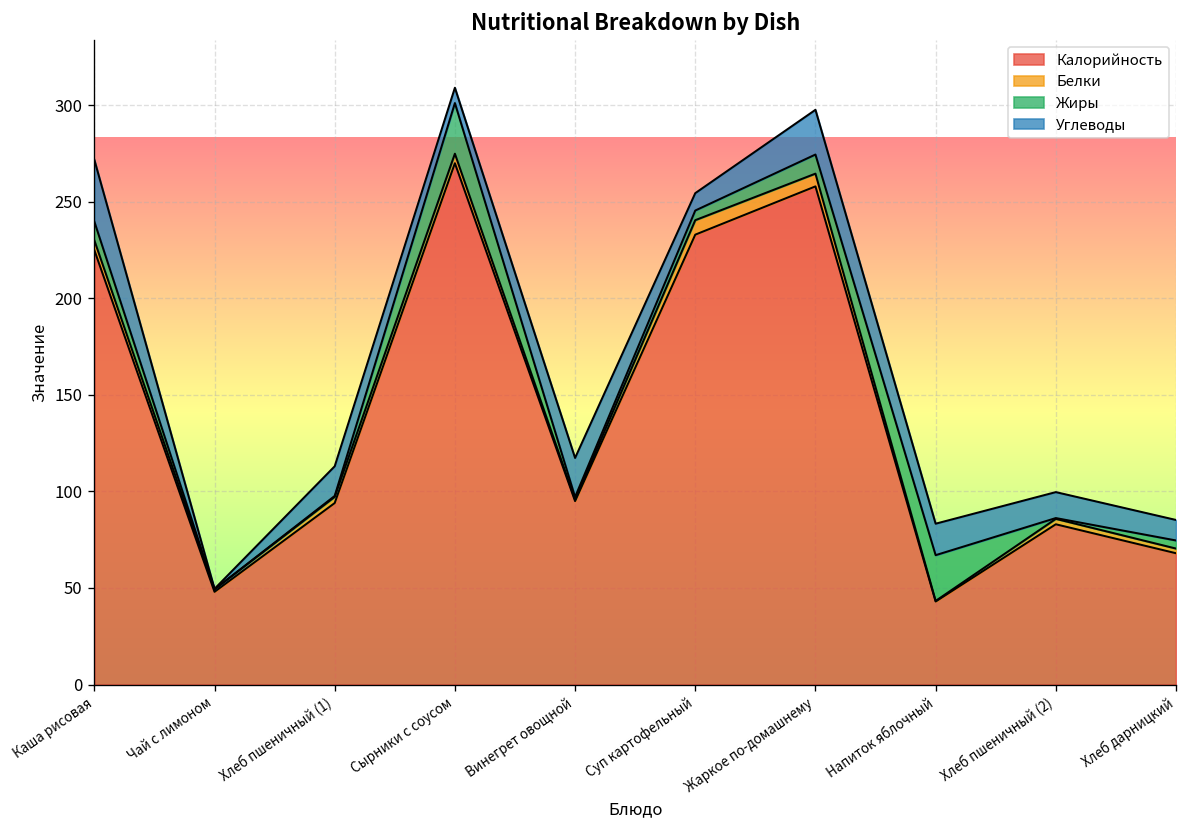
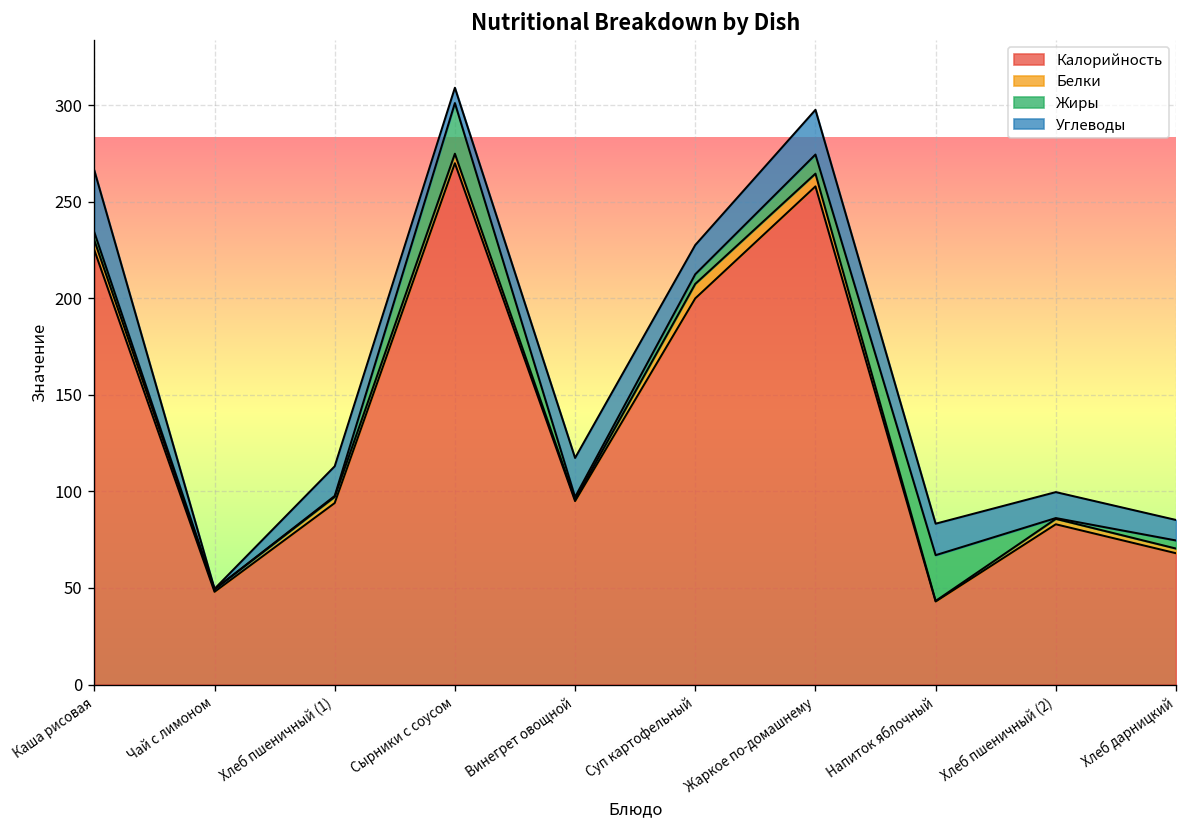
  {
    "Калорийность": {
      "Каша рисовая": 225,
      "Хлеб пшеничный (1)": 94,
      "Сырники с соусом": 270,
-     "Суп картофельный": 233,
+     "Суп картофельный": 200,
      "Жаркое по-домашнему": 258,
      "Хлеб пшеничный (2)": 83,
      "Хлеб дарницкий": 68
    },
    "Белки": {
      "Каша рисовая": 5,
      "Сырники с соусом": 5,
      "Суп картофельный": 8,
      "Жаркое по-домашнему": 7,
      "Хлеб дарницкий": 2
    },
    "Жиры": {
-     "Каша рисовая": 10,
+     "Каша рисовая": 4,
      "Сырники с соусом": 26,
      "Суп картофельный": 5,
      "Жаркое по-домашнему": 10,
      "Напиток яблочный": 24,
      "Хлеб дарницкий": 4
    },
    "Углеводы": {
      "Каша рисовая": 32,
      "Хлеб пшеничный (1)": 15,
      "Сырники с соусом": 8,
      "Винегрет овощной": 20,
-     "Суп картофельный": 9,
+     "Суп картофельный": 15,
      "Жаркое по-домашнему": 23,
      "Напиток яблочный": 16,
      "Хлеб пшеничный (2)": 13,
      "Хлеб дарницкий": 11
    }
  }
